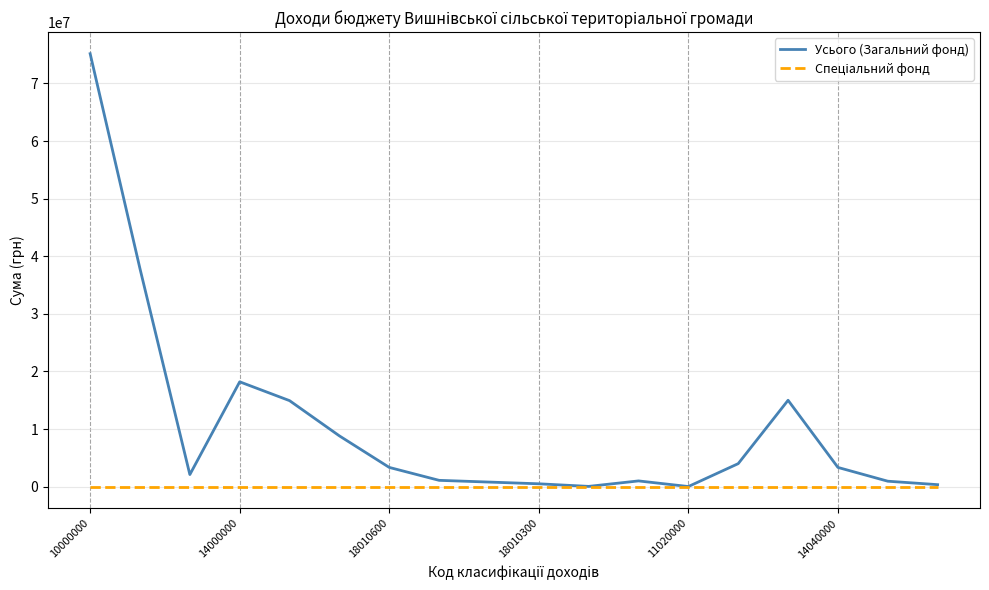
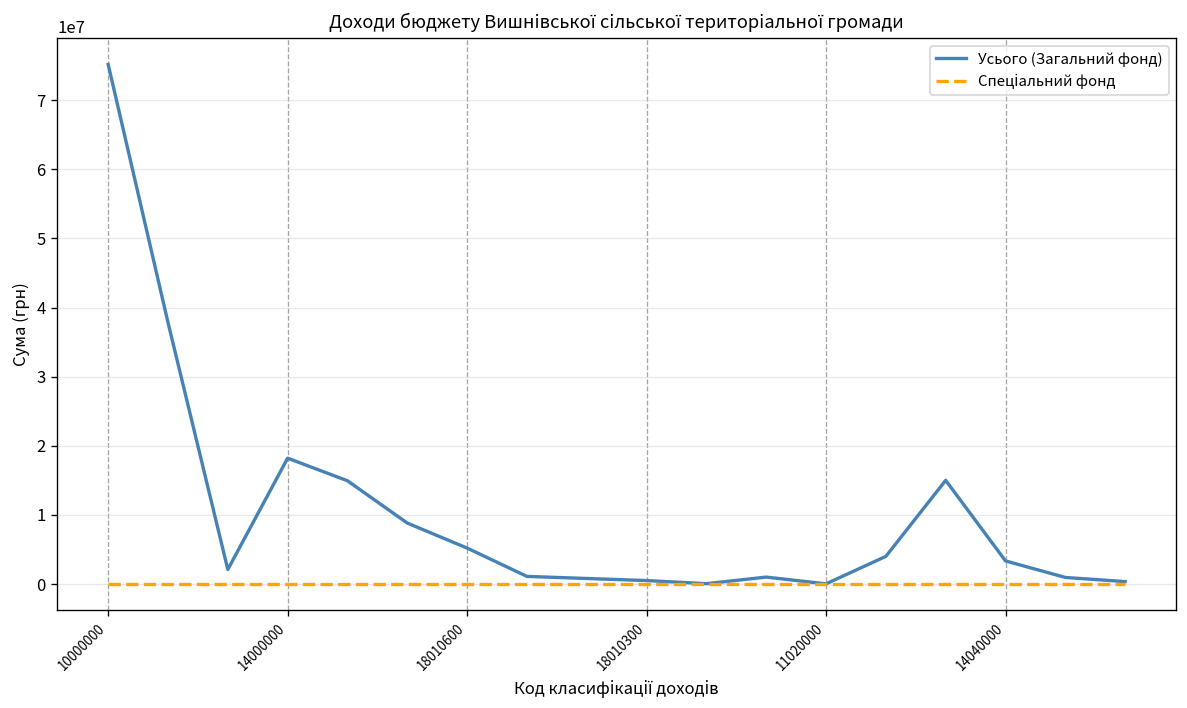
  {
    "Усього (Загальний фонд)": {
      "10000000": 75000000,
      "14000000": 18000000,
-     "18010600": 3000000,
+     "18010600": 5000000,
      "18010300": 1000000,
      "14040000": 3000000
    },
    "Спеціальний фонд": {
      "10000000": 0,
      "14000000": 0,
      "18010600": 0,
      "18010300": 0,
      "14040000": 0
    }
  }
